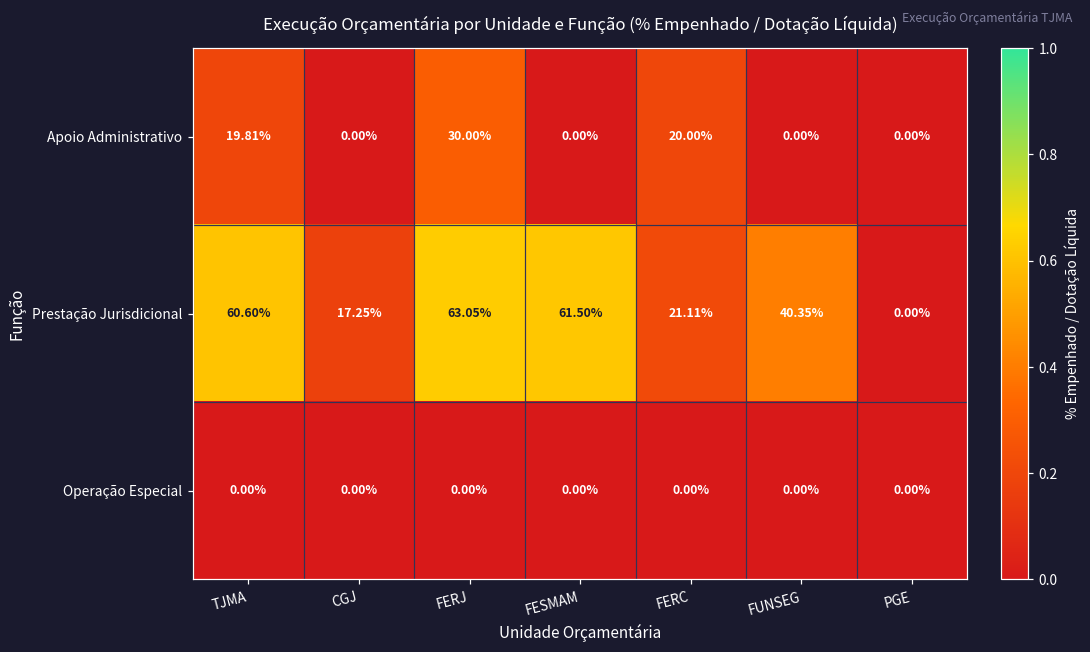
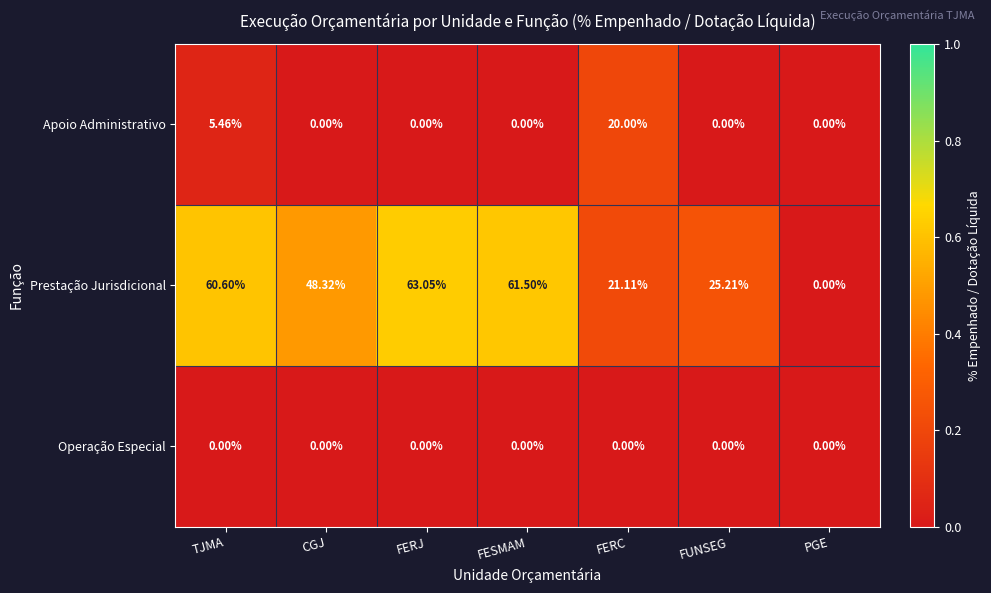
  {
    "Apoio Administrativo": {
-     "TJMA": "19.81%",
+     "TJMA": "5.46%",
      "CGJ": "0.00%",
-     "FERJ": "30.00%",
+     "FERJ": "0.00%",
      "FESMAM": "0.00%",
      "FERC": "20.00%",
      "FUNSEG": "0.00%",
      "PGE": "0.00%"
    },
    "Prestação Jurisdicional": {
      "TJMA": "60.60%",
-     "CGJ": "17.25%",
+     "CGJ": "48.32%",
      "FERJ": "63.05%",
      "FESMAM": "61.50%",
      "FERC": "21.11%",
-     "FUNSEG": "40.35%",
+     "FUNSEG": "25.21%",
      "PGE": "0.00%"
    },
    "Operação Especial": {
      "TJMA": "0.00%",
      "CGJ": "0.00%",
      "FERJ": "0.00%",
      "FESMAM": "0.00%",
      "FERC": "0.00%",
      "FUNSEG": "0.00%",
      "PGE": "0.00%"
    }
  }
